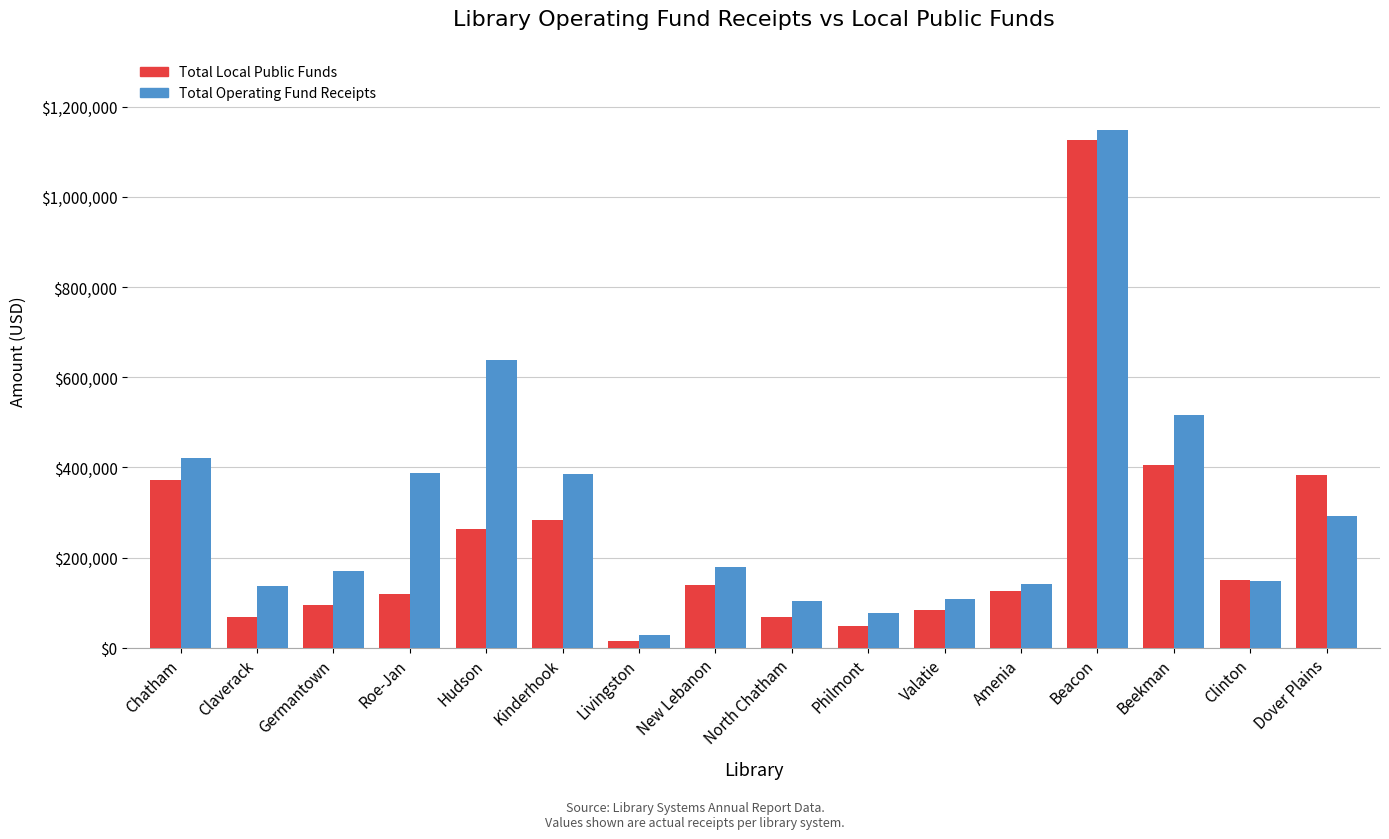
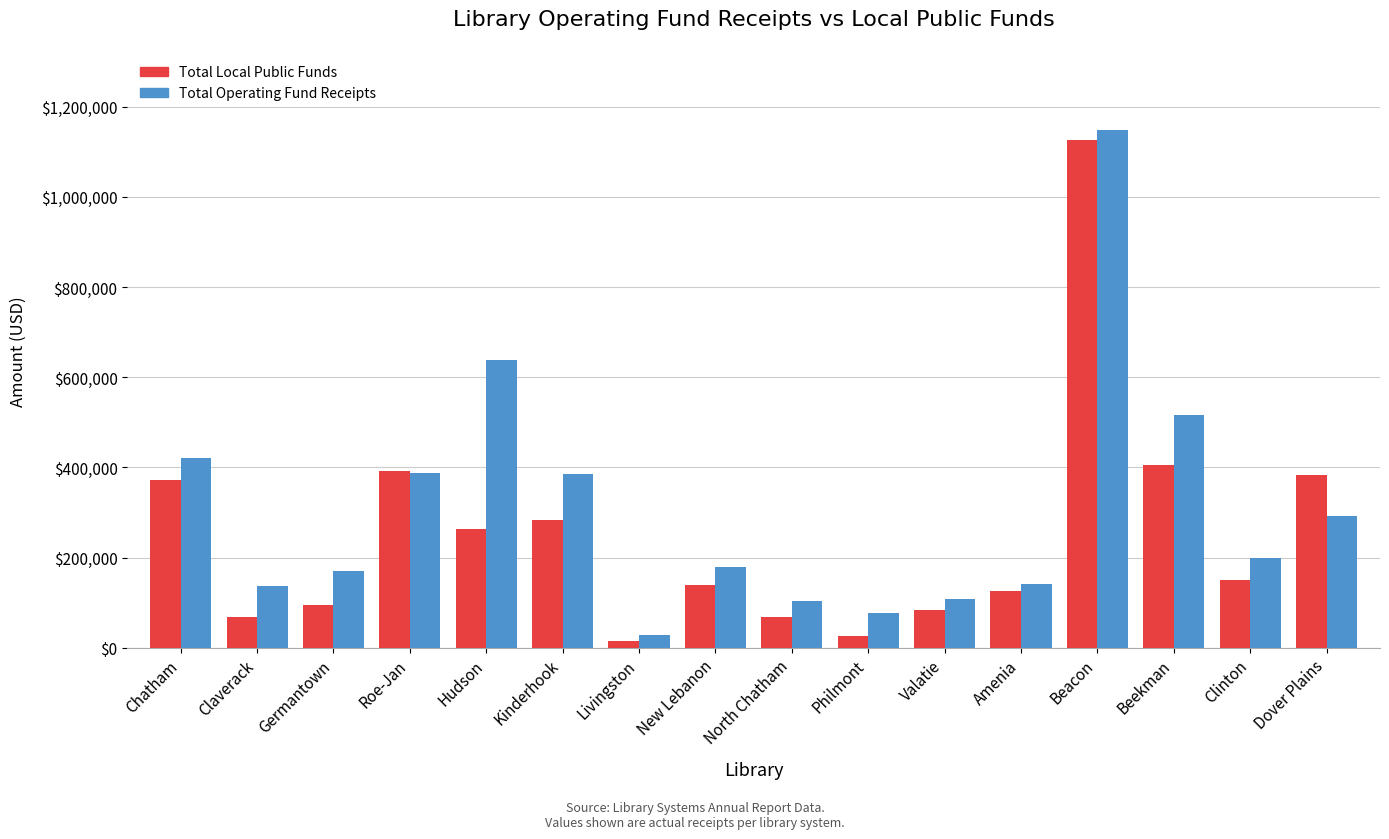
  {
    "Total Local Public Funds": {
      "Chatham": "$370,000",
      "Claverack": "$70,000",
      "Germantown": "$90,000",
-     "Roe-Jan": "$120,000",
+     "Roe-Jan": "$390,000",
      "Hudson": "$260,000",
      "Kinderhook": "$280,000",
      "Livingston": "$20,000",
      "New Lebanon": "$140,000",
      "North Chatham": "$70,000",
-     "Philmont": "$50,000",
+     "Philmont": "$30,000",
      "Valatie": "$80,000",
      "Amenia": "$130,000",
      "Beacon": "$1,130,000",
      "Beekman": "$410,000",
      "Clinton": "$150,000",
      "Dover Plains": "$380,000"
    },
    "Total Operating Fund Receipts": {
      "Chatham": "$420,000",
      "Claverack": "$140,000",
      "Germantown": "$170,000",
      "Roe-Jan": "$390,000",
      "Hudson": "$640,000",
      "Kinderhook": "$380,000",
      "Livingston": "$30,000",
      "New Lebanon": "$180,000",
      "North Chatham": "$100,000",
      "Philmont": "$80,000",
      "Valatie": "$110,000",
      "Amenia": "$140,000",
      "Beacon": "$1,150,000",
      "Beekman": "$520,000",
-     "Clinton": "$150,000",
+     "Clinton": "$200,000",
      "Dover Plains": "$290,000"
    }
  }
